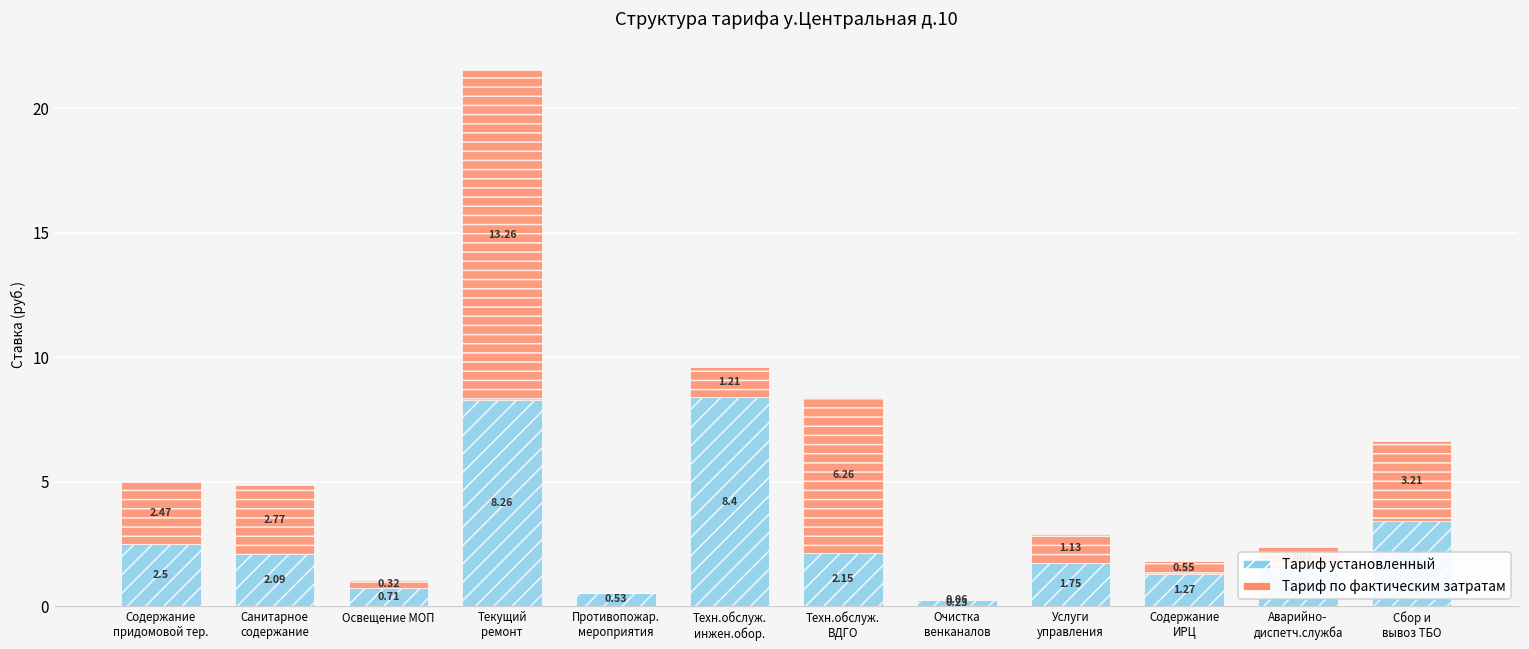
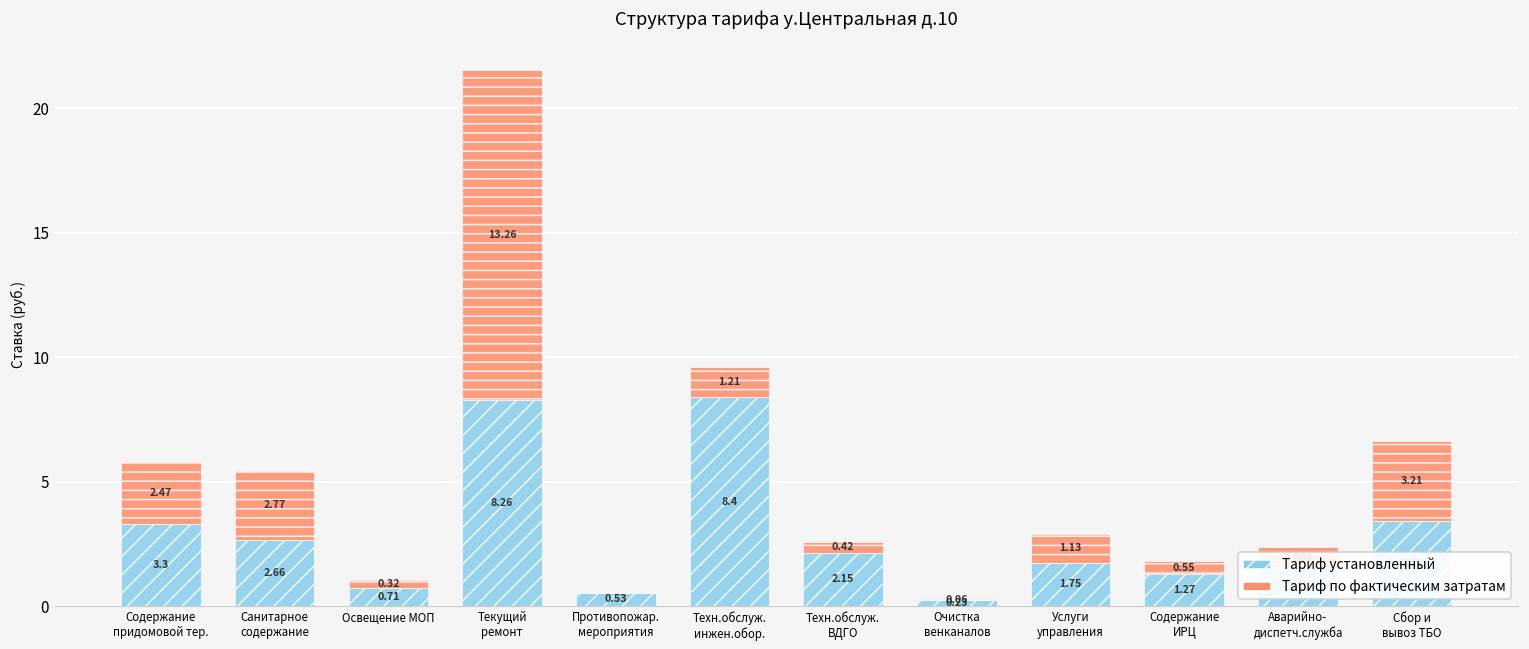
  {
    "Тариф установленный": {
-     "Содержание придомовой тер.": 2.5,
-     "Санитарное содержание": 2.09,
+     "Содержание придомовой тер.": 3.3,
+     "Санитарное содержание": 2.66,
      "Освещение МОП": 0.71,
      "Текущий ремонт": 8.26,
      "Противопожар. мероприятия": 0.53,
      "Техн.обслуж. инжен.обор.": 8.4,
      "Техн.обслуж. ВДГО": 2.15,
      "Услуги управления": 1.75,
      "Содержание ИРЦ": 1.27
    },
    "Тариф по фактическим затратам": {
      "Содержание придомовой тер.": 2.47,
      "Санитарное содержание": 2.77,
      "Освещение МОП": 0.32,
      "Текущий ремонт": 13.26,
      "Техн.обслуж. инжен.обор.": 1.21,
-     "Техн.обслуж. ВДГО": 6.26,
+     "Техн.обслуж. ВДГО": 0.42,
      "Услуги управления": 1.13,
      "Содержание ИРЦ": 0.55,
      "Сбор и вывоз ТБО": 3.21
    }
  }
